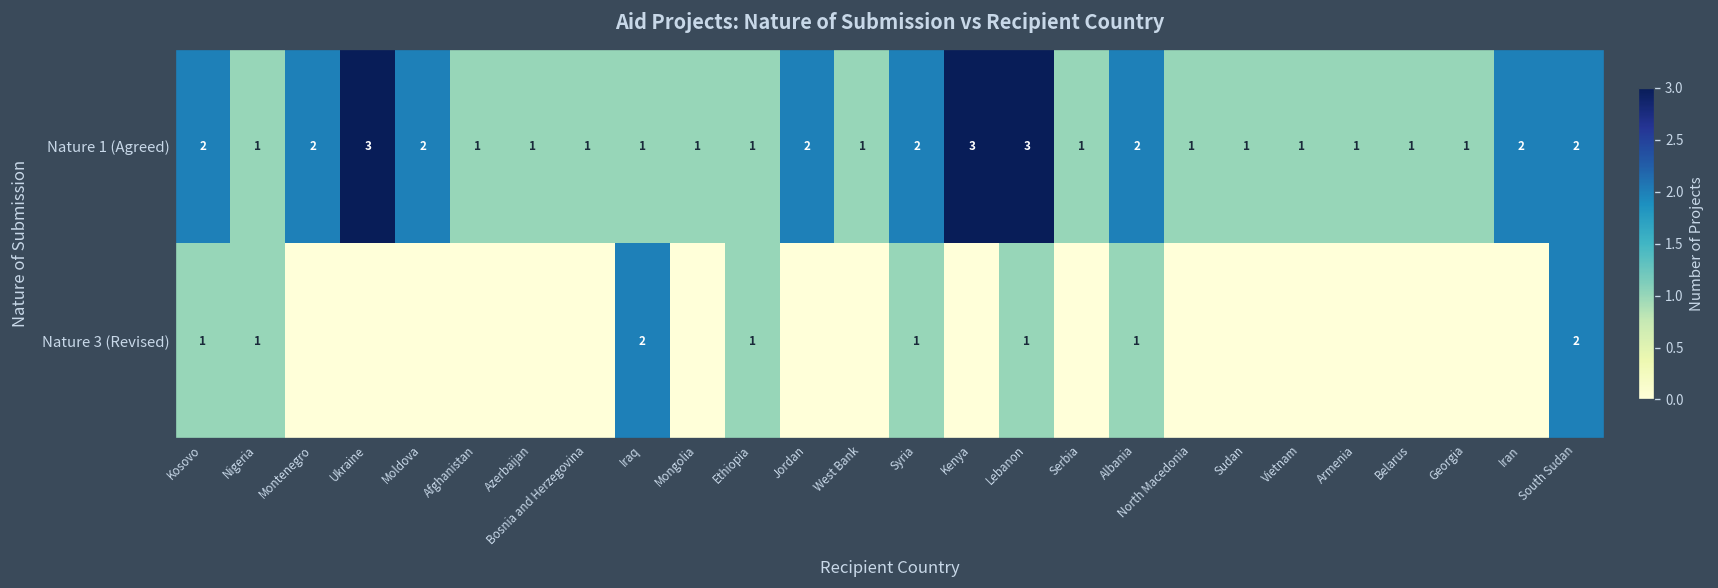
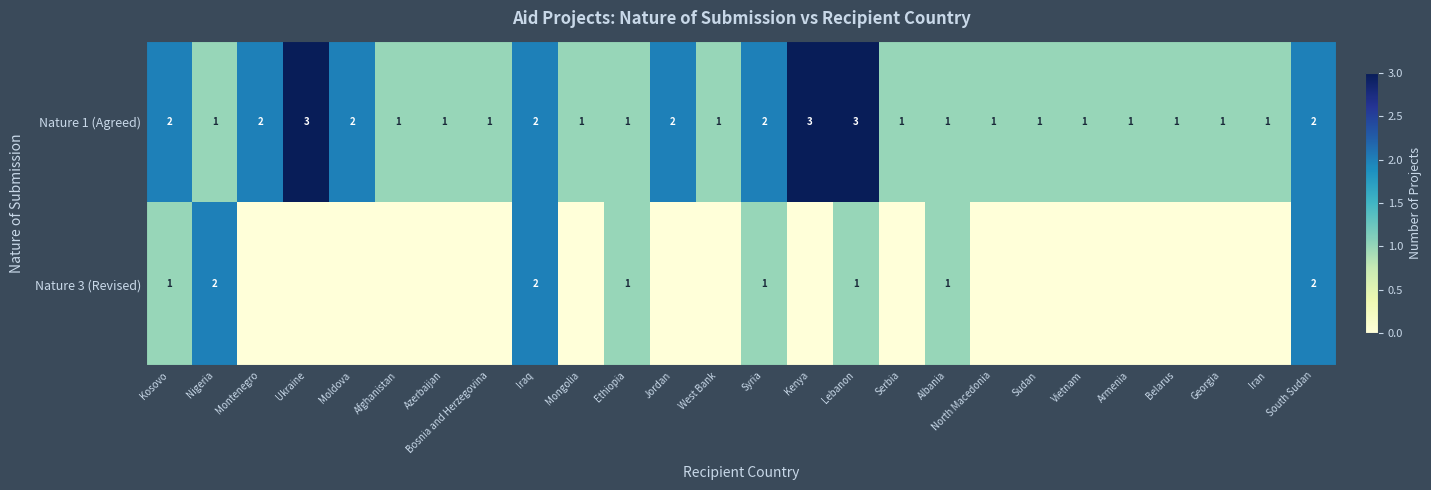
  {
    "Nature 1 (Agreed)": {
      "Kosovo": 2,
      "Nigeria": 1,
      "Montenegro": 2,
      "Ukraine": 3,
      "Moldova": 2,
      "Afghanistan": 1,
      "Azerbaijan": 1,
      "Bosnia and Herzegovina": 1,
-     "Iraq": 1,
+     "Iraq": 2,
      "Mongolia": 1,
      "Ethiopia": 1,
      "Jordan": 2,
      "West Bank": 1,
      "Syria": 2,
      "Kenya": 3,
      "Lebanon": 3,
      "Serbia": 1,
-     "Albania": 2,
+     "Albania": 1,
      "North Macedonia": 1,
      "Sudan": 1,
      "Vietnam": 1,
      "Armenia": 1,
      "Belarus": 1,
      "Georgia": 1,
-     "Iran": 2,
+     "Iran": 1,
      "South Sudan": 2
    },
    "Nature 3 (Revised)": {
      "Kosovo": 1,
-     "Nigeria": 1,
+     "Nigeria": 2,
      "Iraq": 2,
      "Ethiopia": 1,
      "Syria": 1,
      "Lebanon": 1,
      "Albania": 1,
      "South Sudan": 2
    }
  }
